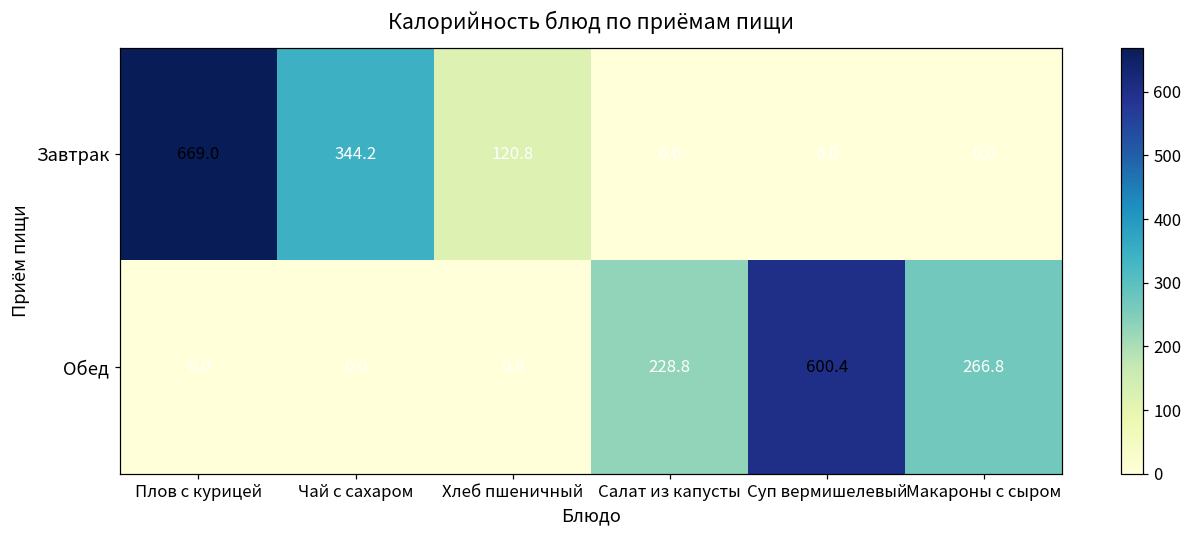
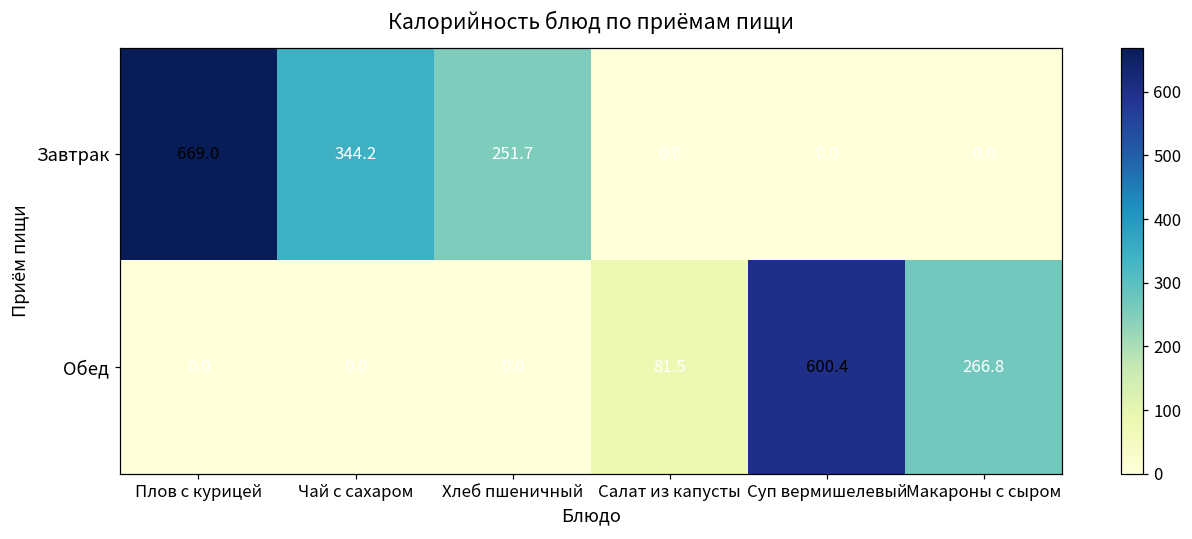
  {
    "Завтрак": {
      "Плов с курицей": 669.0,
      "Чай с сахаром": 344.2,
-     "Хлеб пшеничный": 120.8
+     "Хлеб пшеничный": 251.7
    },
    "Обед": {
-     "Салат из капусты": 228.8,
+     "Салат из капусты": 81.5,
      "Суп вермишелевый": 600.4,
      "Макароны с сыром": 266.8
    }
  }
